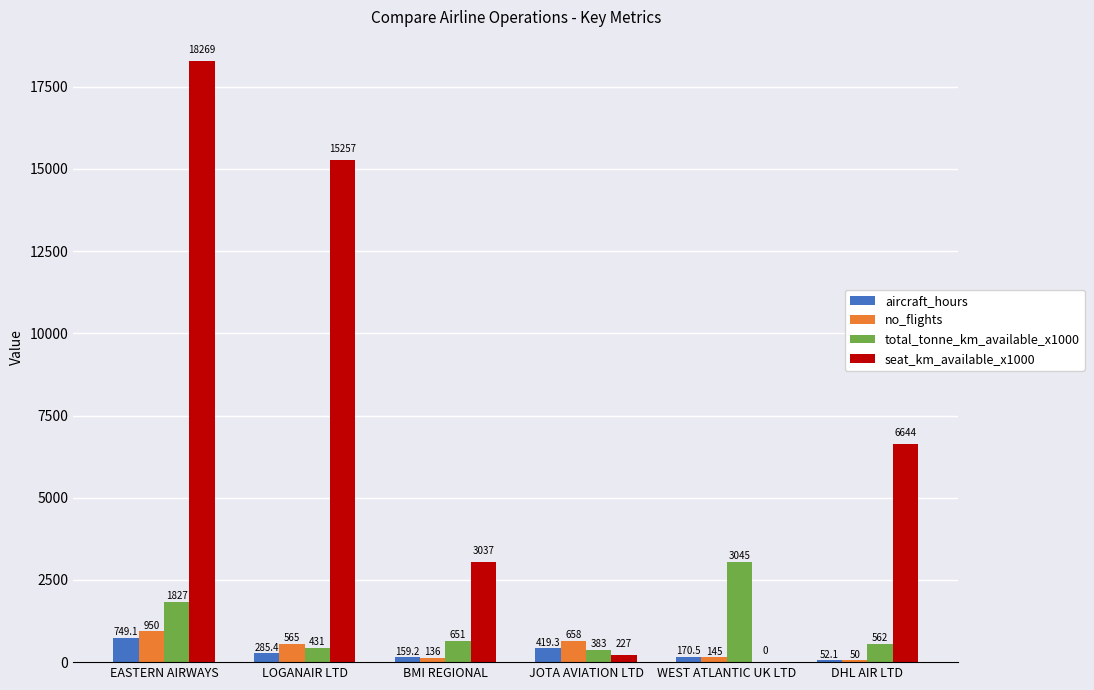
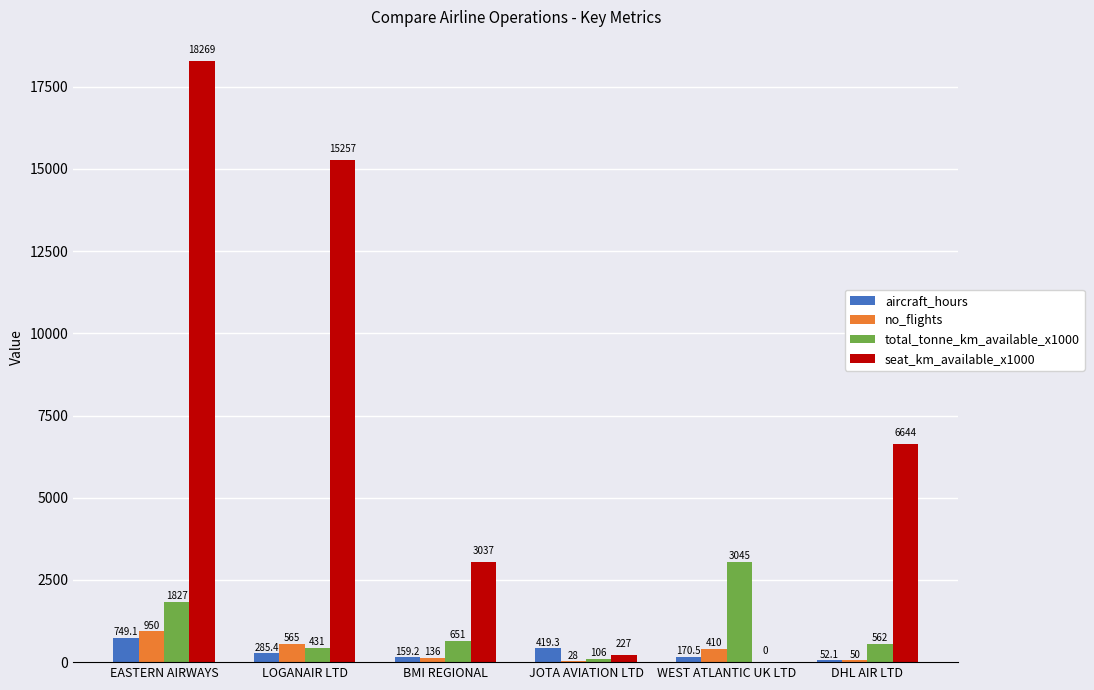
  {
    "aircraft_hours": {
      "EASTERN AIRWAYS": 749.1,
      "LOGANAIR LTD": 285.4,
      "BMI REGIONAL": 159.2,
      "JOTA AVIATION LTD": 419.3,
      "WEST ATLANTIC UK LTD": 170.5,
      "DHL AIR LTD": 52.1
    },
    "no_flights": {
      "EASTERN AIRWAYS": 950,
      "LOGANAIR LTD": 565,
      "BMI REGIONAL": 136,
-     "JOTA AVIATION LTD": 658,
-     "WEST ATLANTIC UK LTD": 145,
+     "JOTA AVIATION LTD": 28,
+     "WEST ATLANTIC UK LTD": 410,
      "DHL AIR LTD": 50
    },
    "total_tonne_km_available_x1000": {
      "EASTERN AIRWAYS": 1827,
      "LOGANAIR LTD": 431,
      "BMI REGIONAL": 651,
-     "JOTA AVIATION LTD": 383,
+     "JOTA AVIATION LTD": 106,
      "WEST ATLANTIC UK LTD": 3045,
      "DHL AIR LTD": 562
    },
    "seat_km_available_x1000": {
      "EASTERN AIRWAYS": 18269,
      "LOGANAIR LTD": 15257,
      "BMI REGIONAL": 3037,
      "JOTA AVIATION LTD": 227,
      "WEST ATLANTIC UK LTD": 0,
      "DHL AIR LTD": 6644
    }
  }
